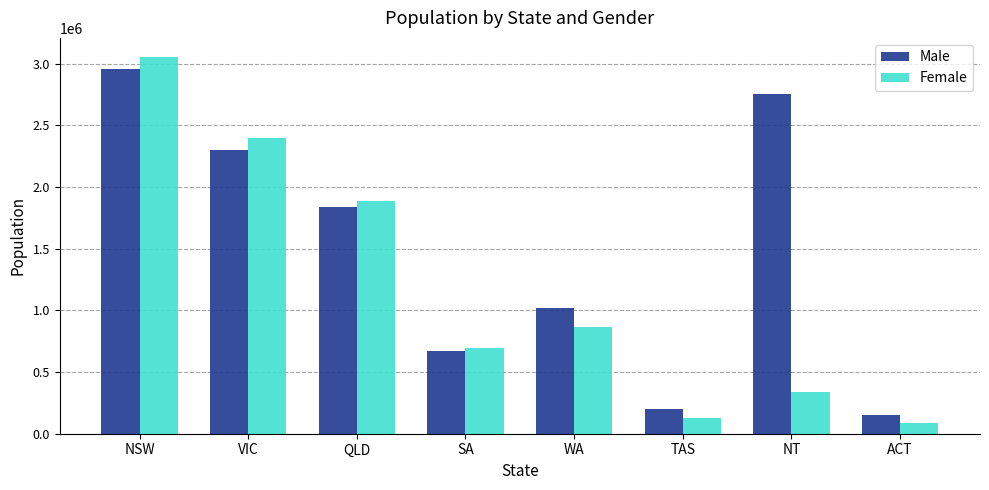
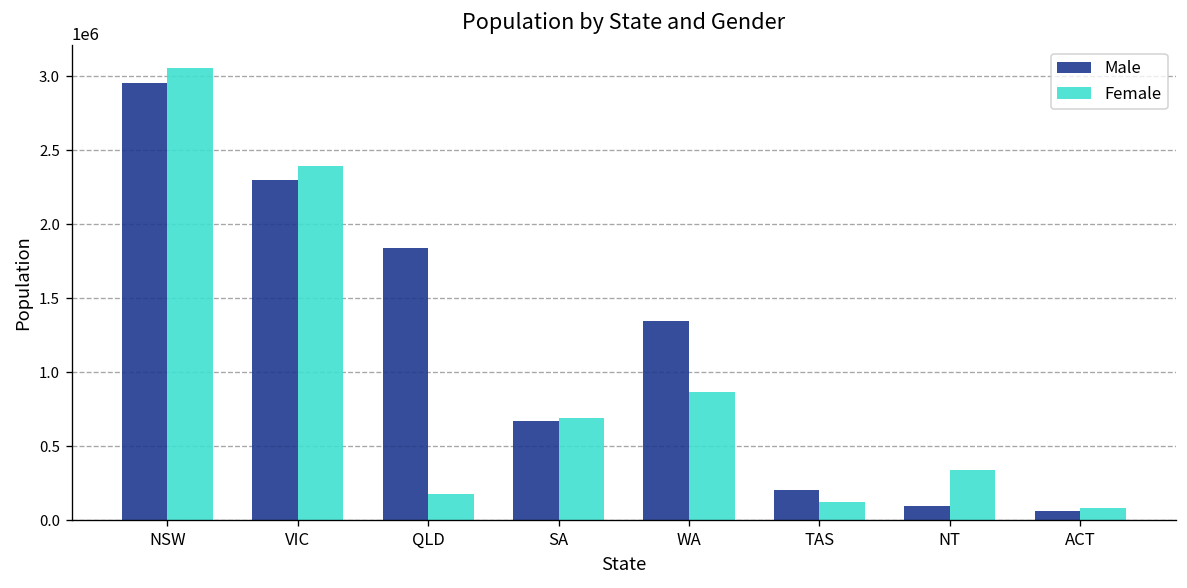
  {
    "Male": {
      "NSW": 2950000,
      "VIC": 2300000,
      "QLD": 1840000,
      "SA": 670000,
-     "WA": 1020000,
+     "WA": 1350000,
      "TAS": 200000,
-     "NT": 2760000,
-     "ACT": 150000
+     "NT": 100000,
+     "ACT": 70000
    },
    "Female": {
      "NSW": 3060000,
      "VIC": 2400000,
-     "QLD": 1890000,
+     "QLD": 180000,
      "SA": 700000,
      "WA": 870000,
      "TAS": 120000,
      "NT": 340000,
      "ACT": 80000
    }
  }
